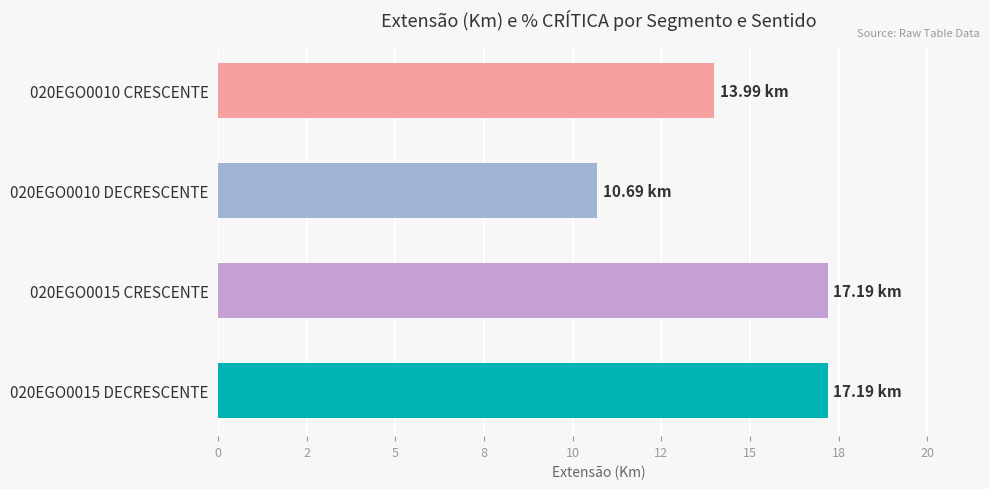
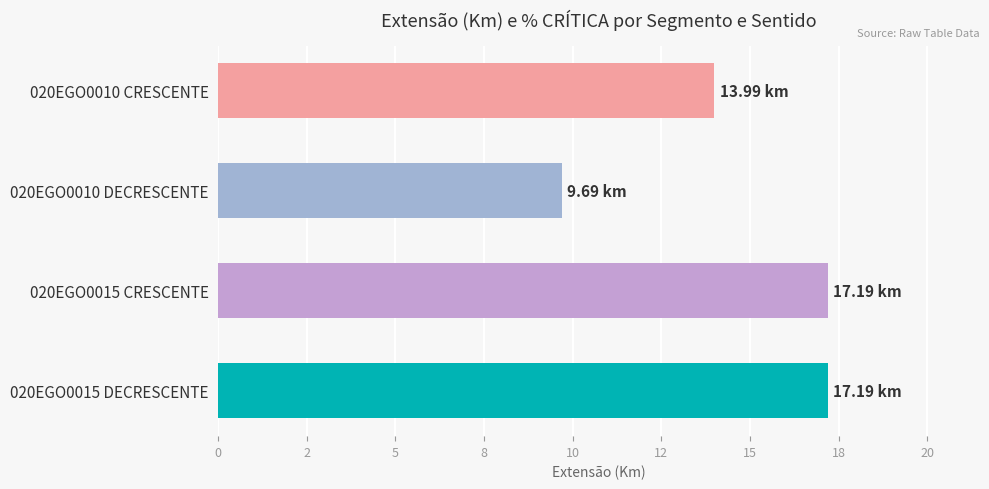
  {
    "020EGO0010 CRESCENTE": 13.99,
-   "020EGO0010 DECRESCENTE": 10.69,
+   "020EGO0010 DECRESCENTE": 9.69,
    "020EGO0015 CRESCENTE": 17.19,
    "020EGO0015 DECRESCENTE": 17.19
  }
